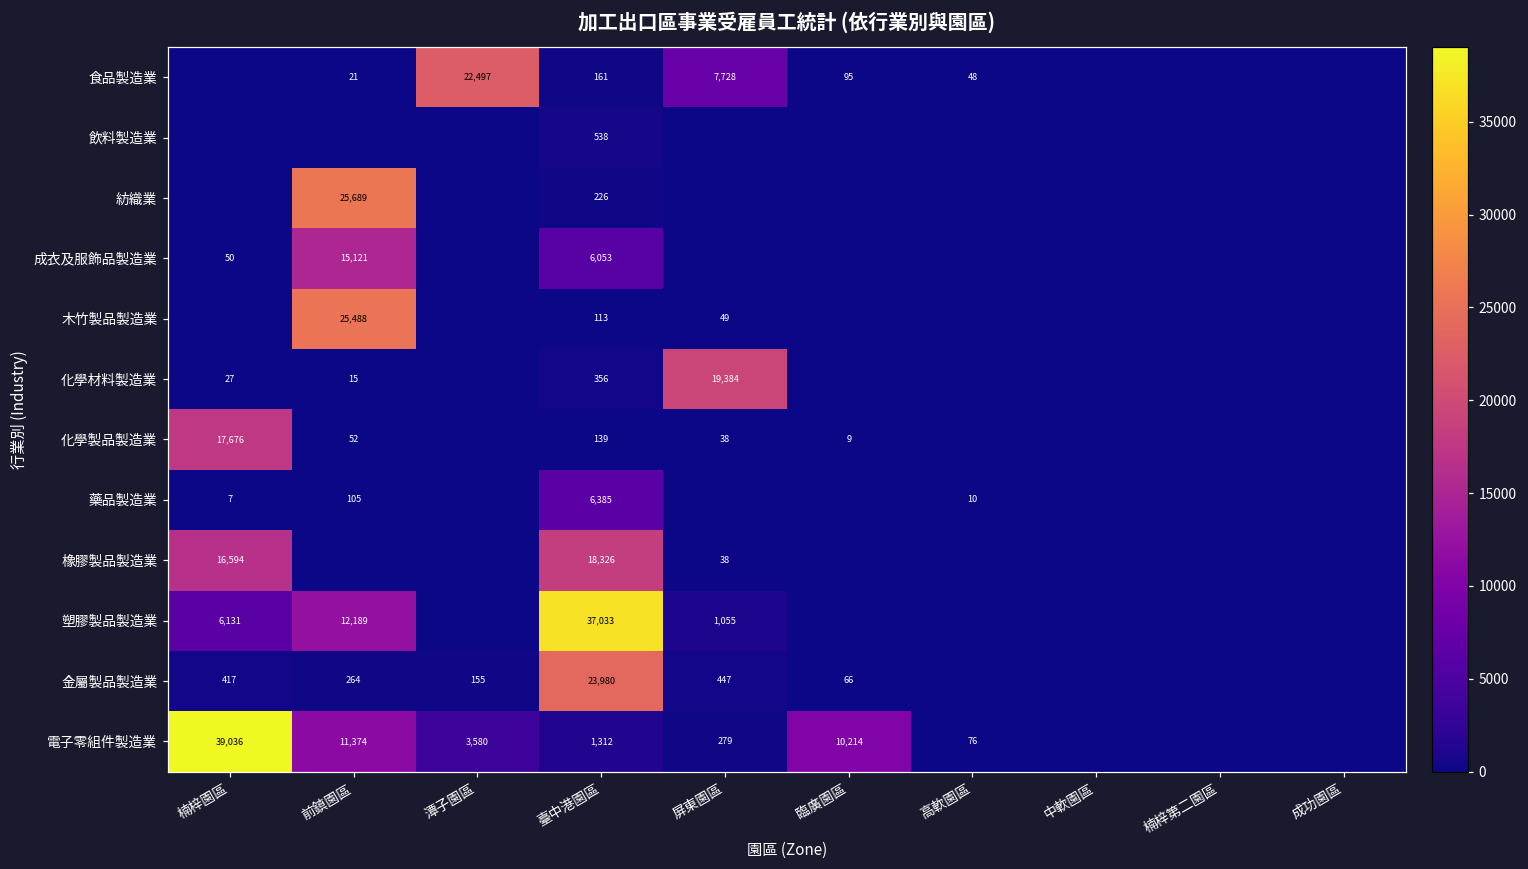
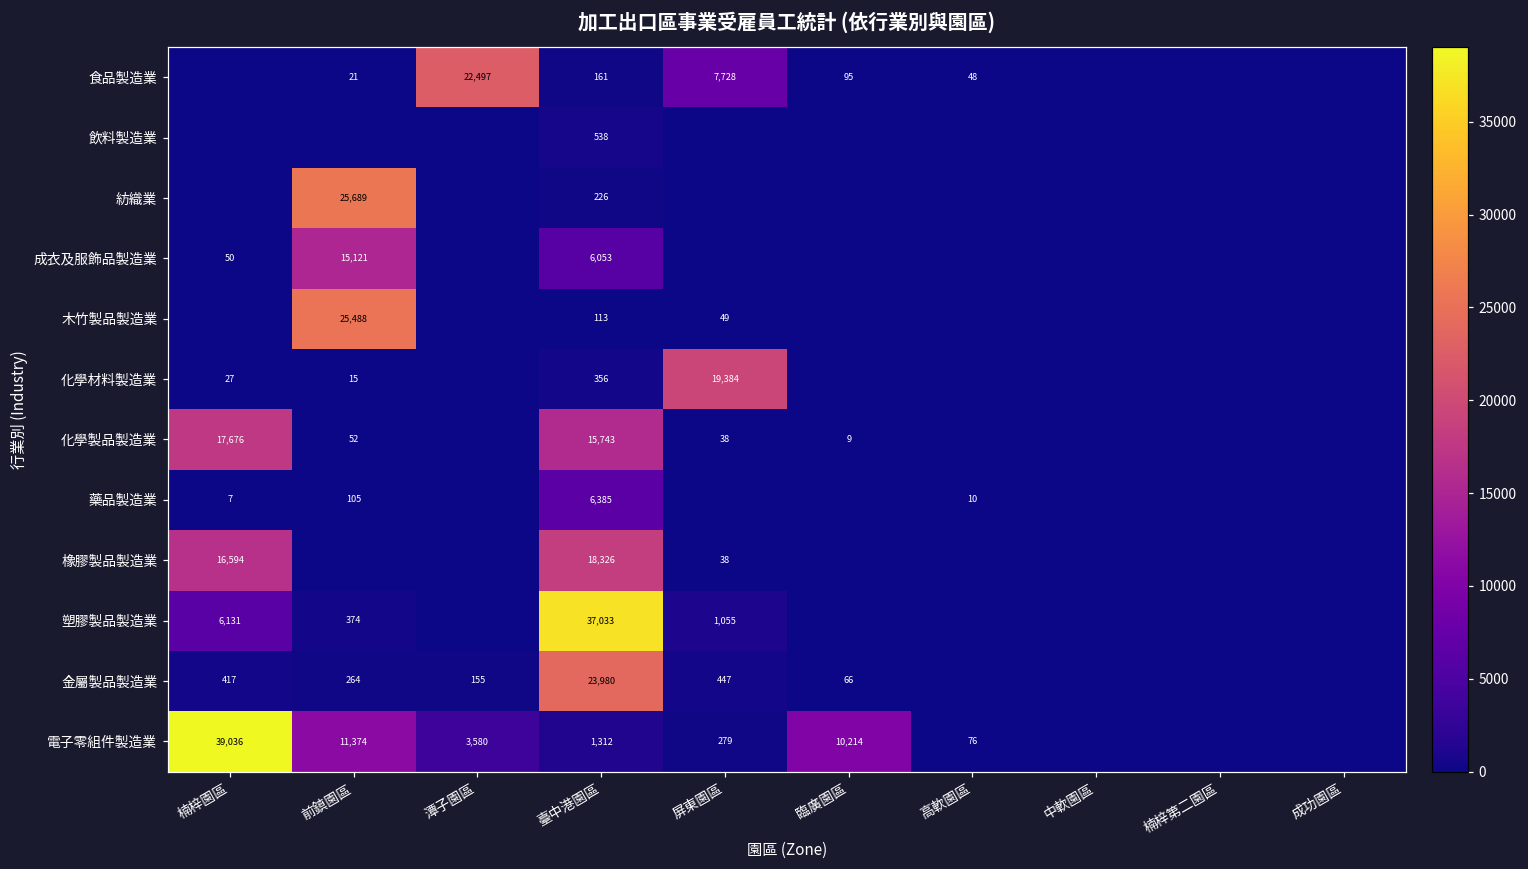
  {
    "食品製造業": {
      "前鎮園區": "21",
      "潭子園區": "22,497",
      "臺中港園區": "161",
      "屏東園區": "7,728",
      "臨廣園區": "95",
      "高軟園區": "48"
    },
    "飲料製造業": {
      "臺中港園區": "538"
    },
    "紡織業": {
      "前鎮園區": "25,689",
      "臺中港園區": "226"
    },
    "成衣及服飾品製造業": {
      "楠梓園區": "50",
      "前鎮園區": "15,121",
      "臺中港園區": "6,053"
    },
    "木竹製品製造業": {
      "前鎮園區": "25,488",
      "臺中港園區": "113",
      "屏東園區": "49"
    },
    "化學材料製造業": {
      "楠梓園區": "27",
      "前鎮園區": "15",
      "臺中港園區": "356",
      "屏東園區": "19,384"
    },
    "化學製品製造業": {
      "楠梓園區": "17,676",
      "前鎮園區": "52",
-     "臺中港園區": "139",
+     "臺中港園區": "15,743",
      "屏東園區": "38",
      "臨廣園區": "9"
    },
    "藥品製造業": {
      "楠梓園區": "7",
      "前鎮園區": "105",
      "臺中港園區": "6,385",
      "高軟園區": "10"
    },
    "橡膠製品製造業": {
      "楠梓園區": "16,594",
      "臺中港園區": "18,326",
      "屏東園區": "38"
    },
    "塑膠製品製造業": {
      "楠梓園區": "6,131",
-     "前鎮園區": "12,189",
+     "前鎮園區": "374",
      "臺中港園區": "37,033",
      "屏東園區": "1,055"
    },
    "金屬製品製造業": {
      "楠梓園區": "417",
      "前鎮園區": "264",
      "潭子園區": "155",
      "臺中港園區": "23,980",
      "屏東園區": "447",
      "臨廣園區": "66"
    },
    "電子零組件製造業": {
      "楠梓園區": "39,036",
      "前鎮園區": "11,374",
      "潭子園區": "3,580",
      "臺中港園區": "1,312",
      "屏東園區": "279",
      "臨廣園區": "10,214",
      "高軟園區": "76"
    }
  }
